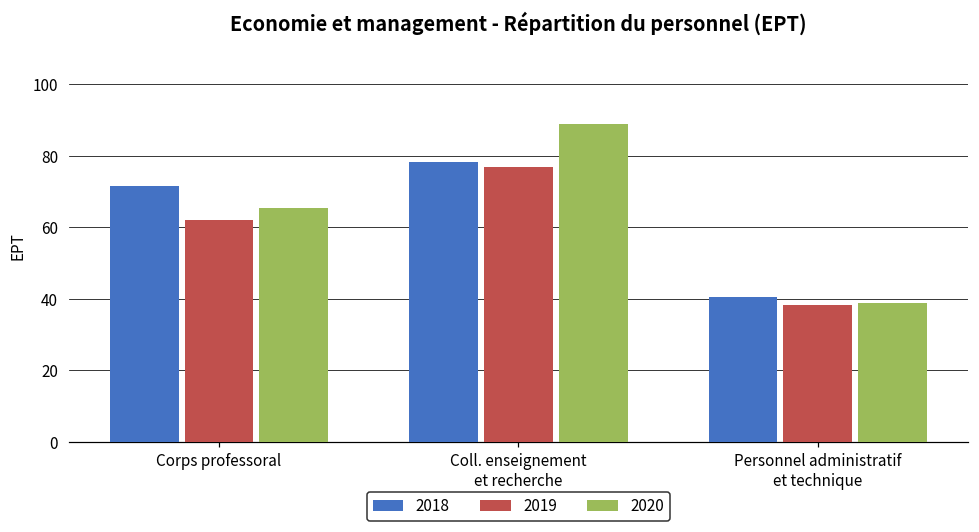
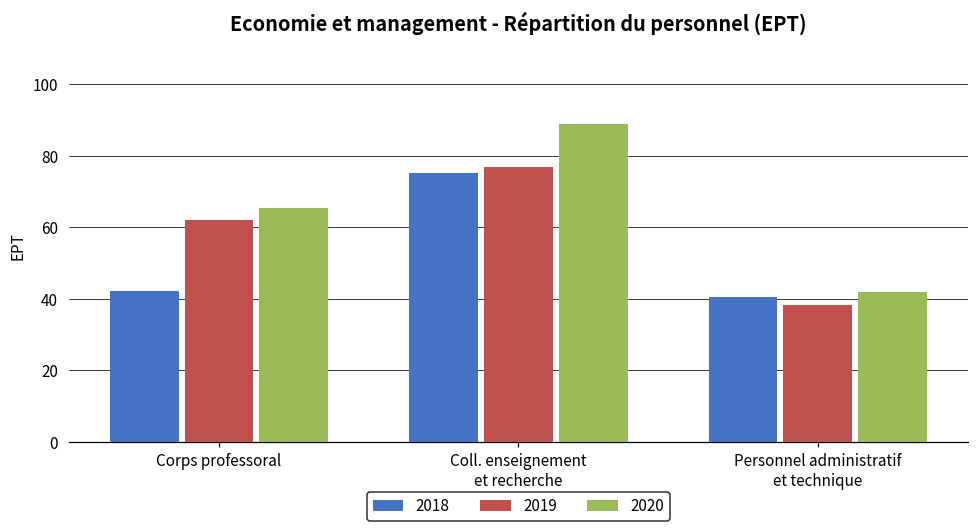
  {
    "2018": {
-     "Corps professoral": 71,
-     "Coll. enseignement et recherche": 78,
+     "Corps professoral": 42,
+     "Coll. enseignement et recherche": 75,
      "Personnel administratif et technique": 40
    },
    "2019": {
      "Corps professoral": 62,
      "Coll. enseignement et recherche": 77,
      "Personnel administratif et technique": 38
    },
    "2020": {
      "Corps professoral": 65,
      "Coll. enseignement et recherche": 89,
-     "Personnel administratif et technique": 39
+     "Personnel administratif et technique": 42
    }
  }
